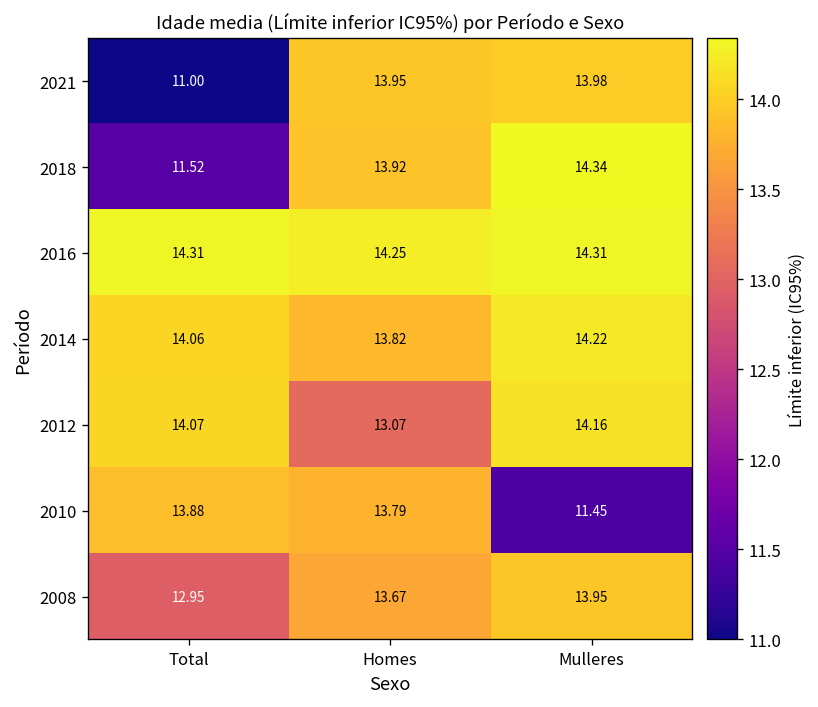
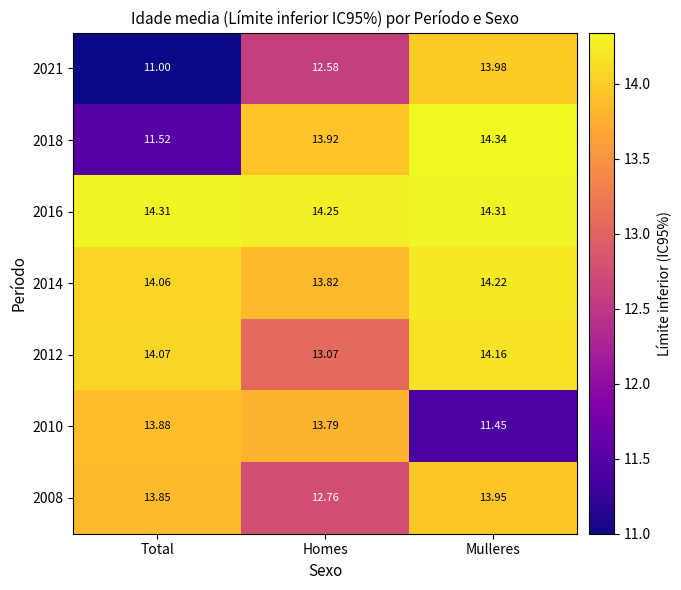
  {
    "2021": {
      "Total": 11.00,
-     "Homes": 13.95,
+     "Homes": 12.58,
      "Mulleres": 13.98
    },
    "2018": {
      "Total": 11.52,
      "Homes": 13.92,
      "Mulleres": 14.34
    },
    "2016": {
      "Total": 14.31,
      "Homes": 14.25,
      "Mulleres": 14.31
    },
    "2014": {
      "Total": 14.06,
      "Homes": 13.82,
      "Mulleres": 14.22
    },
    "2012": {
      "Total": 14.07,
      "Homes": 13.07,
      "Mulleres": 14.16
    },
    "2010": {
      "Total": 13.88,
      "Homes": 13.79,
      "Mulleres": 11.45
    },
    "2008": {
-     "Total": 12.95,
-     "Homes": 13.67,
+     "Total": 13.85,
+     "Homes": 12.76,
      "Mulleres": 13.95
    }
  }
